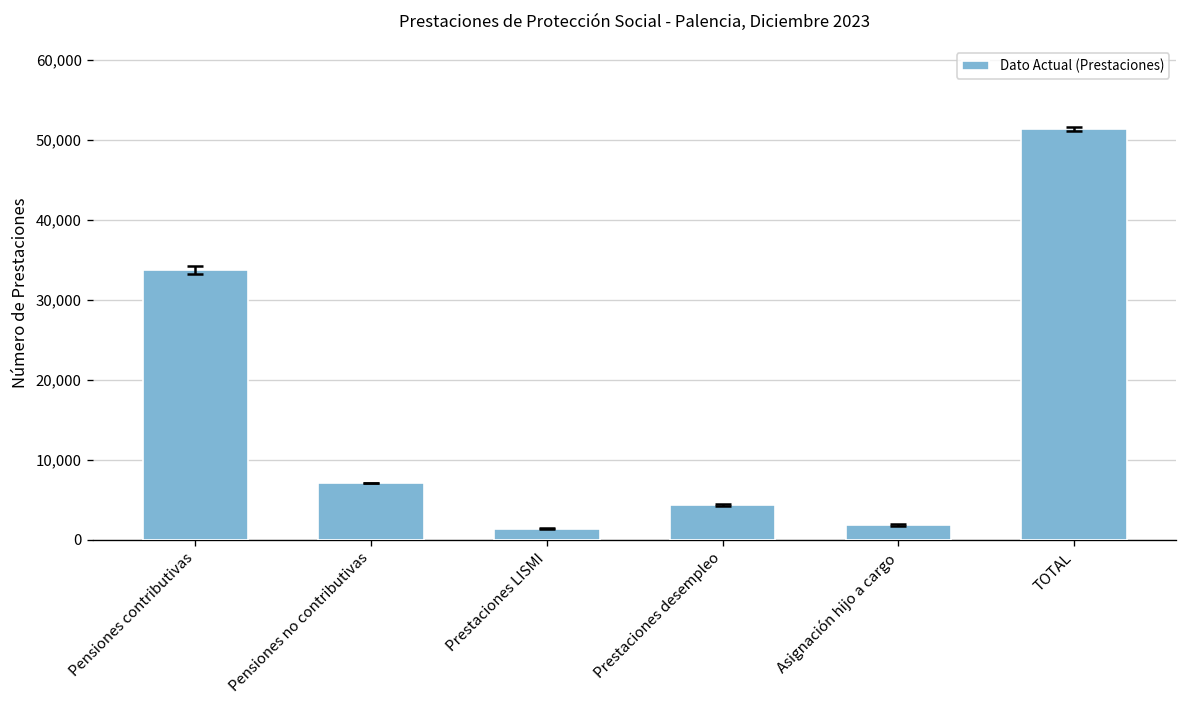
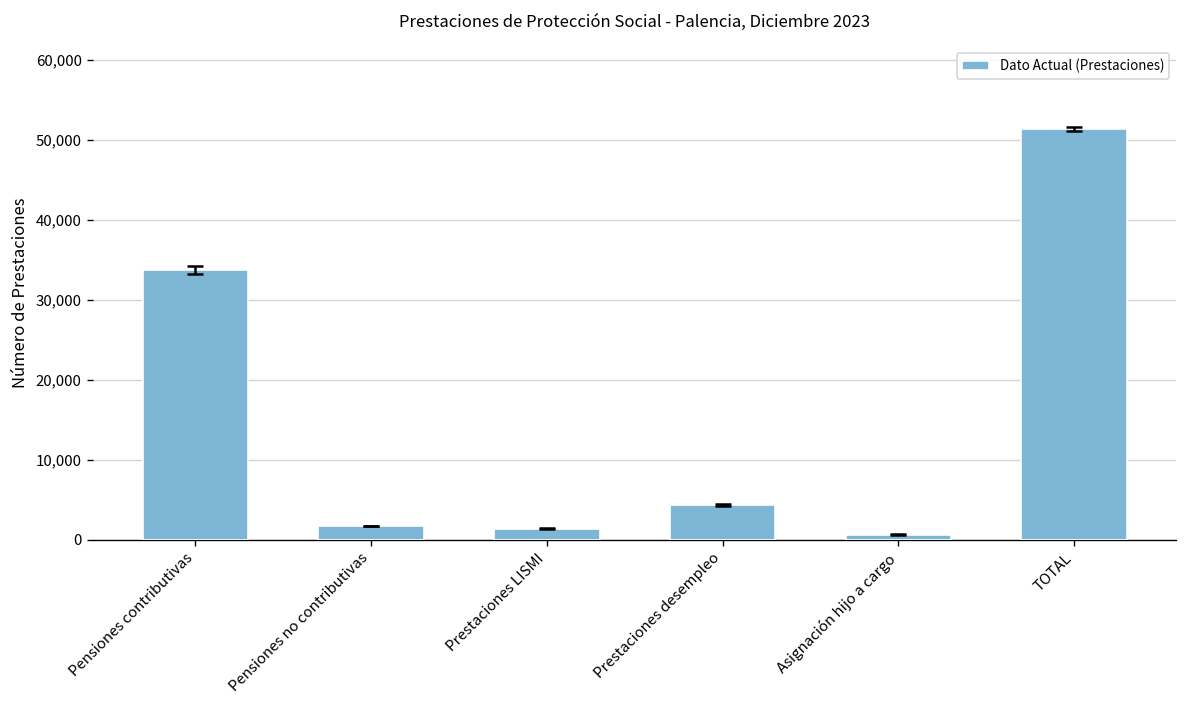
  {
    "Dato Actual (Prestaciones)": {
      "Pensiones contributivas": "34,000",
-     "Pensiones no contributivas": "7,000",
+     "Pensiones no contributivas": "2,000",
      "Prestaciones LISMI": "1,000",
      "Prestaciones desempleo": "4,000",
-     "Asignación hijo a cargo": "2,000",
+     "Asignación hijo a cargo": "1,000",
      "TOTAL": "51,000"
    }
  }
